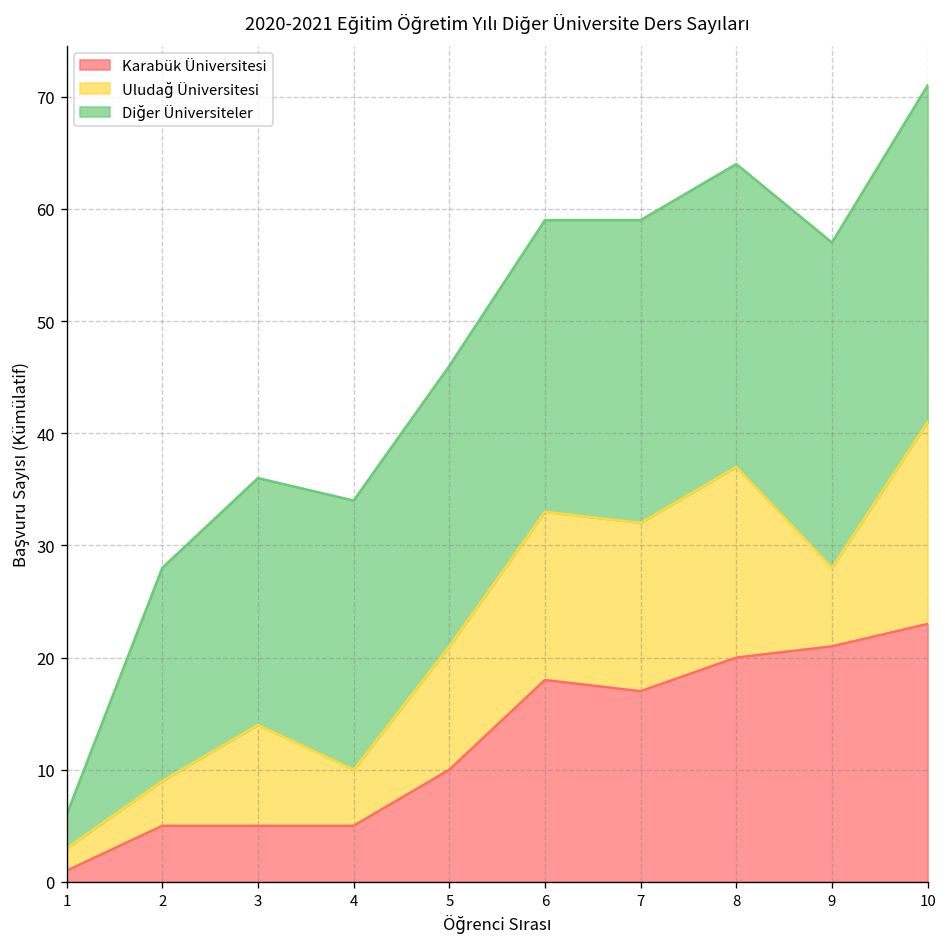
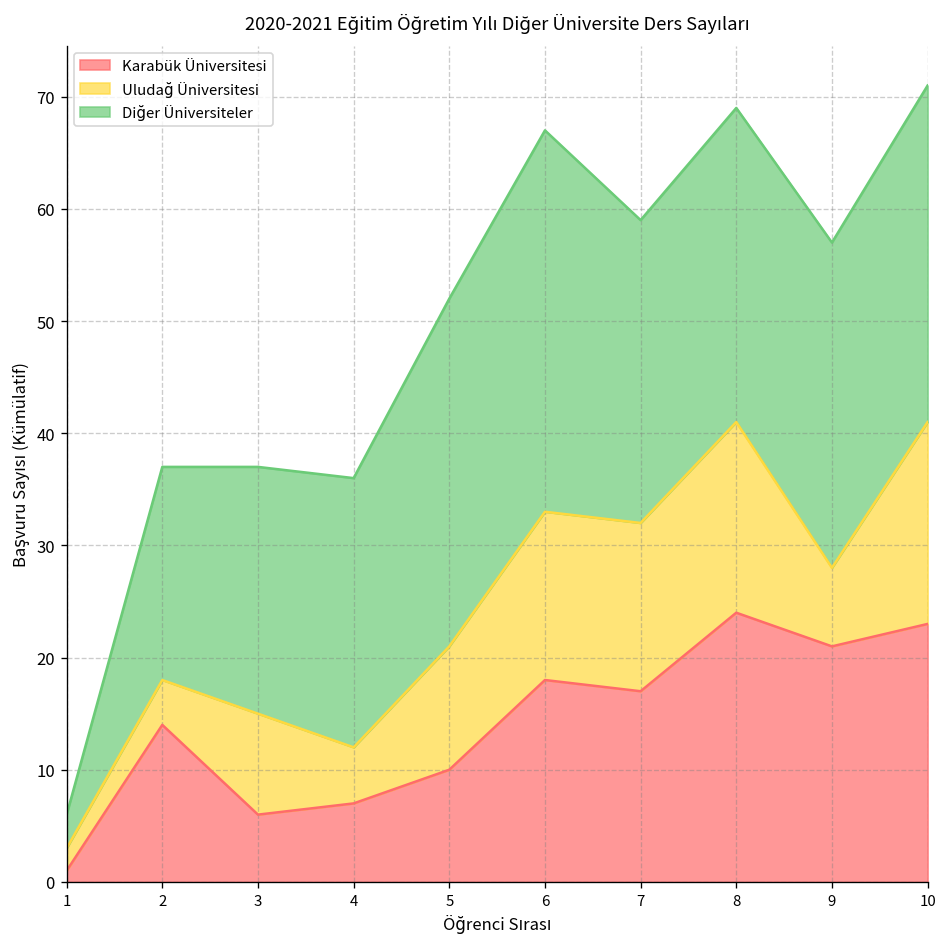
  {
    "Karabük Üniversitesi": {
      "1": 1,
-     "2": 5,
-     "3": 5,
-     "4": 5,
+     "2": 14,
+     "3": 6,
+     "4": 7,
      "5": 10,
      "6": 18,
      "7": 17,
-     "8": 20,
+     "8": 24,
      "9": 21,
      "10": 23
    },
    "Uludağ Üniversitesi": {
      "1": 2,
      "2": 4,
      "3": 9,
      "4": 5,
      "5": 11,
      "6": 15,
      "7": 15,
      "8": 17,
      "9": 7,
      "10": 18
    },
    "Diğer Üniversiteler": {
      "1": 3,
      "2": 19,
      "3": 22,
      "4": 24,
-     "5": 25,
-     "6": 26,
+     "5": 31,
+     "6": 34,
      "7": 27,
-     "8": 27,
+     "8": 28,
      "9": 29,
      "10": 30
    }
  }
